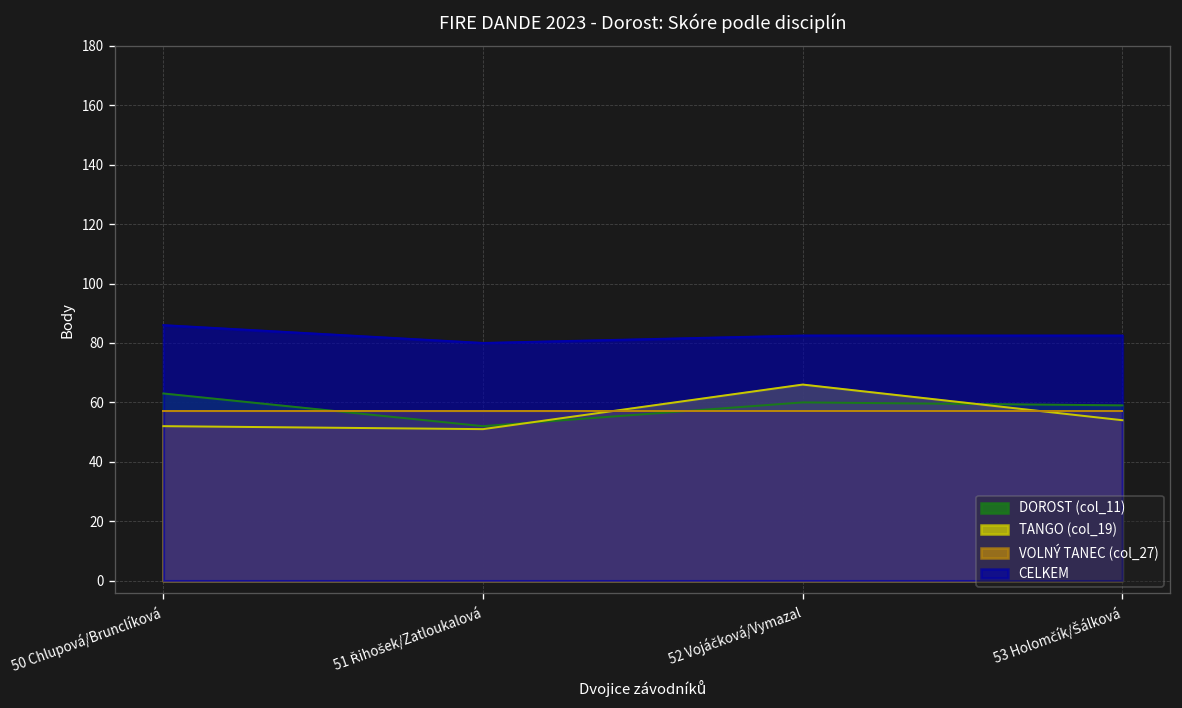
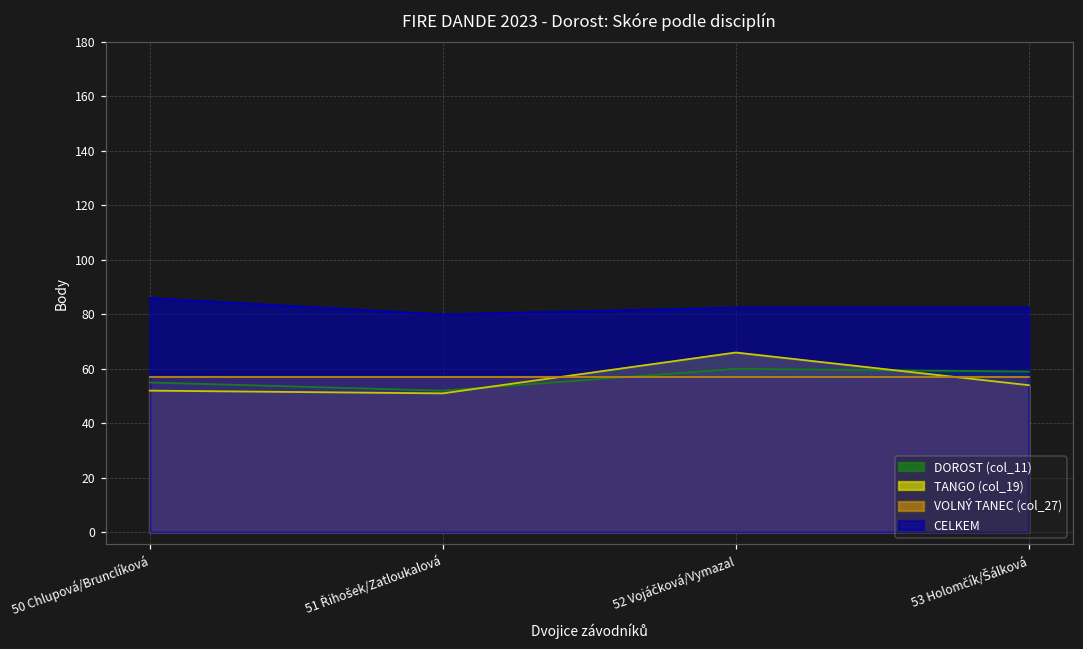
  {
    "DOROST (col_11)": {
-     "50 Chlupová/Brunclíková": 63,
+     "50 Chlupová/Brunclíková": 55,
      "52 Vojáčková/Vymazal": 60,
      "53 Holomčík/Šálková": 59
    },
    "TANGO (col_19)": {
      "50 Chlupová/Brunclíková": 52,
      "52 Vojáčková/Vymazal": 66,
      "53 Holomčík/Šálková": 54
    },
    "VOLNÝ TANEC (col_27)": {
      "50 Chlupová/Brunclíková": 57,
      "51 Řihošek/Zatloukalová": 57,
      "52 Vojáčková/Vymazal": 57,
      "53 Holomčík/Šálková": 57
    },
    "CELKEM": {
      "50 Chlupová/Brunclíková": 86,
      "51 Řihošek/Zatloukalová": 80,
      "52 Vojáčková/Vymazal": 83,
      "53 Holomčík/Šálková": 83
    }
  }
